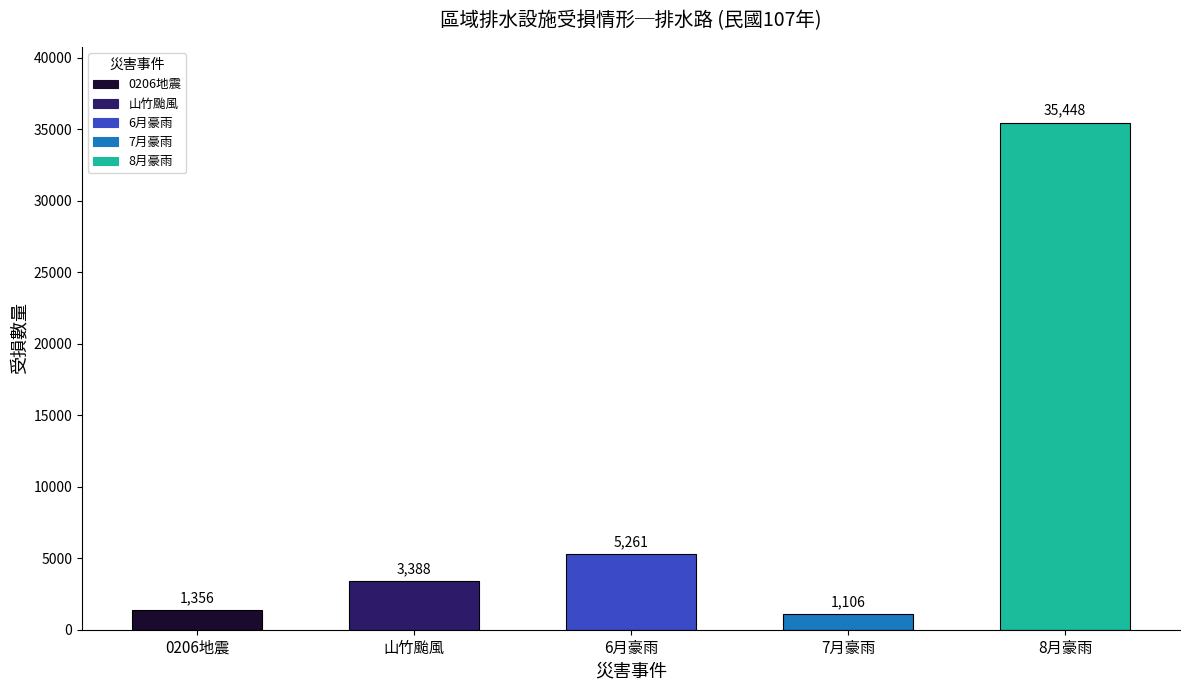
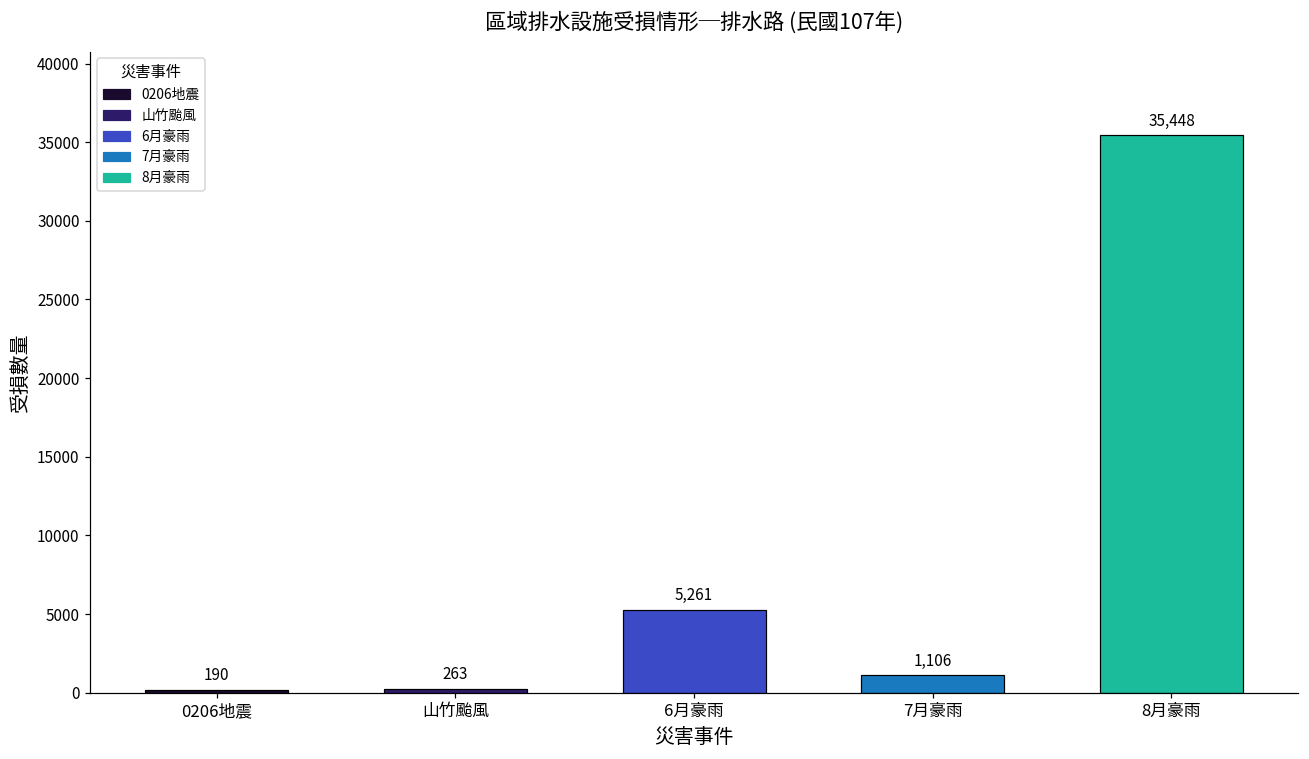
  {
-   "0206地震": "1,356",
-   "山竹颱風": "3,388",
+   "0206地震": "190",
+   "山竹颱風": "263",
    "6月豪雨": "5,261",
    "7月豪雨": "1,106",
    "8月豪雨": "35,448"
  }
